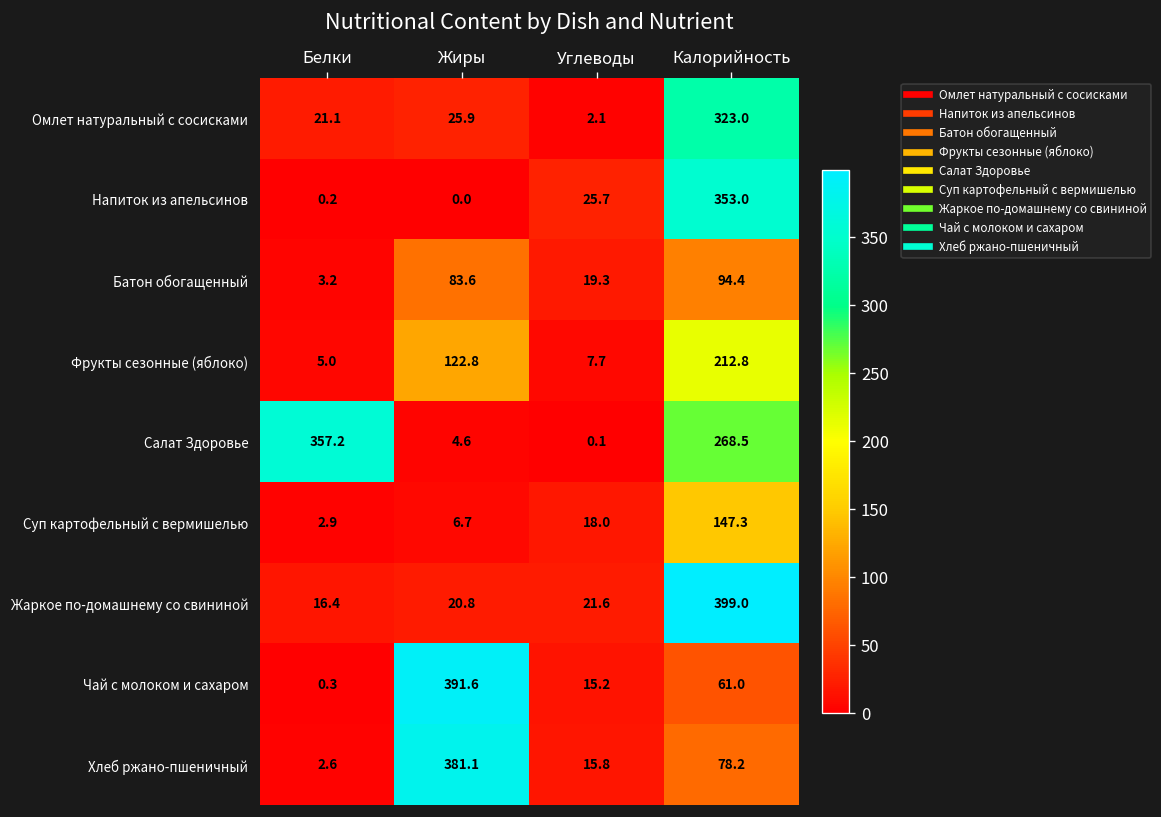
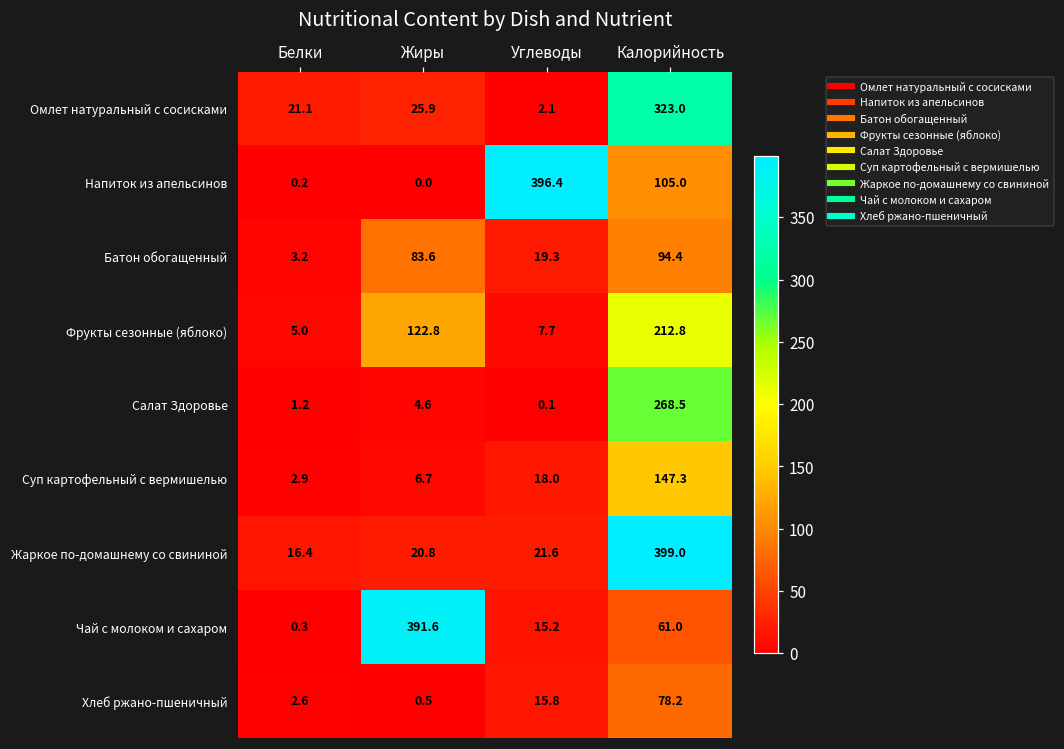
  {
    "Омлет натуральный с сосисками": {
      "Белки": 21.1,
      "Жиры": 25.9,
      "Углеводы": 2.1,
      "Калорийность": 323.0
    },
    "Напиток из апельсинов": {
      "Белки": 0.2,
      "Жиры": 0.0,
-     "Углеводы": 25.7,
-     "Калорийность": 353.0
+     "Углеводы": 396.4,
+     "Калорийность": 105.0
    },
    "Батон обогащенный": {
      "Белки": 3.2,
      "Жиры": 83.6,
      "Углеводы": 19.3,
      "Калорийность": 94.4
    },
    "Фрукты сезонные (яблоко)": {
      "Белки": 5.0,
      "Жиры": 122.8,
      "Углеводы": 7.7,
      "Калорийность": 212.8
    },
    "Салат Здоровье": {
-     "Белки": 357.2,
+     "Белки": 1.2,
      "Жиры": 4.6,
      "Углеводы": 0.1,
      "Калорийность": 268.5
    },
    "Суп картофельный с вермишелью": {
      "Белки": 2.9,
      "Жиры": 6.7,
      "Углеводы": 18.0,
      "Калорийность": 147.3
    },
    "Жаркое по-домашнему со свининой": {
      "Белки": 16.4,
      "Жиры": 20.8,
      "Углеводы": 21.6,
      "Калорийность": 399.0
    },
    "Чай с молоком и сахаром": {
      "Белки": 0.3,
      "Жиры": 391.6,
      "Углеводы": 15.2,
      "Калорийность": 61.0
    },
    "Хлеб ржано-пшеничный": {
      "Белки": 2.6,
-     "Жиры": 381.1,
+     "Жиры": 0.5,
      "Углеводы": 15.8,
      "Калорийность": 78.2
    }
  }
